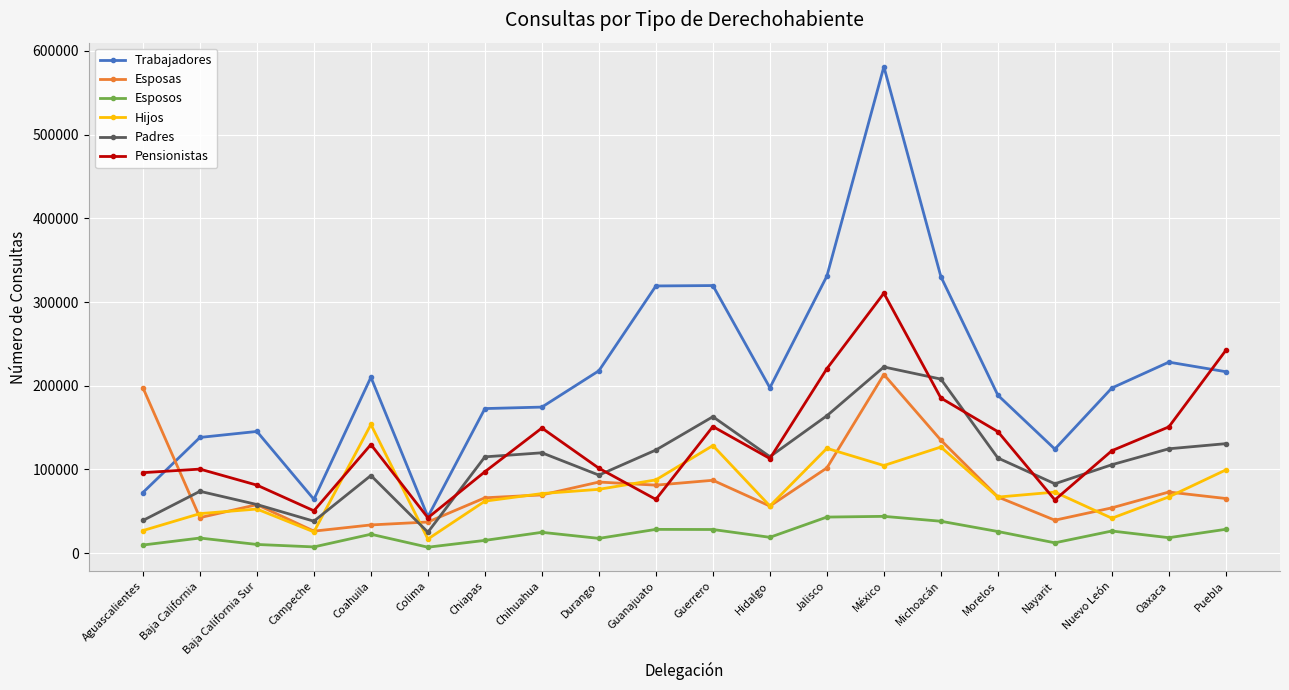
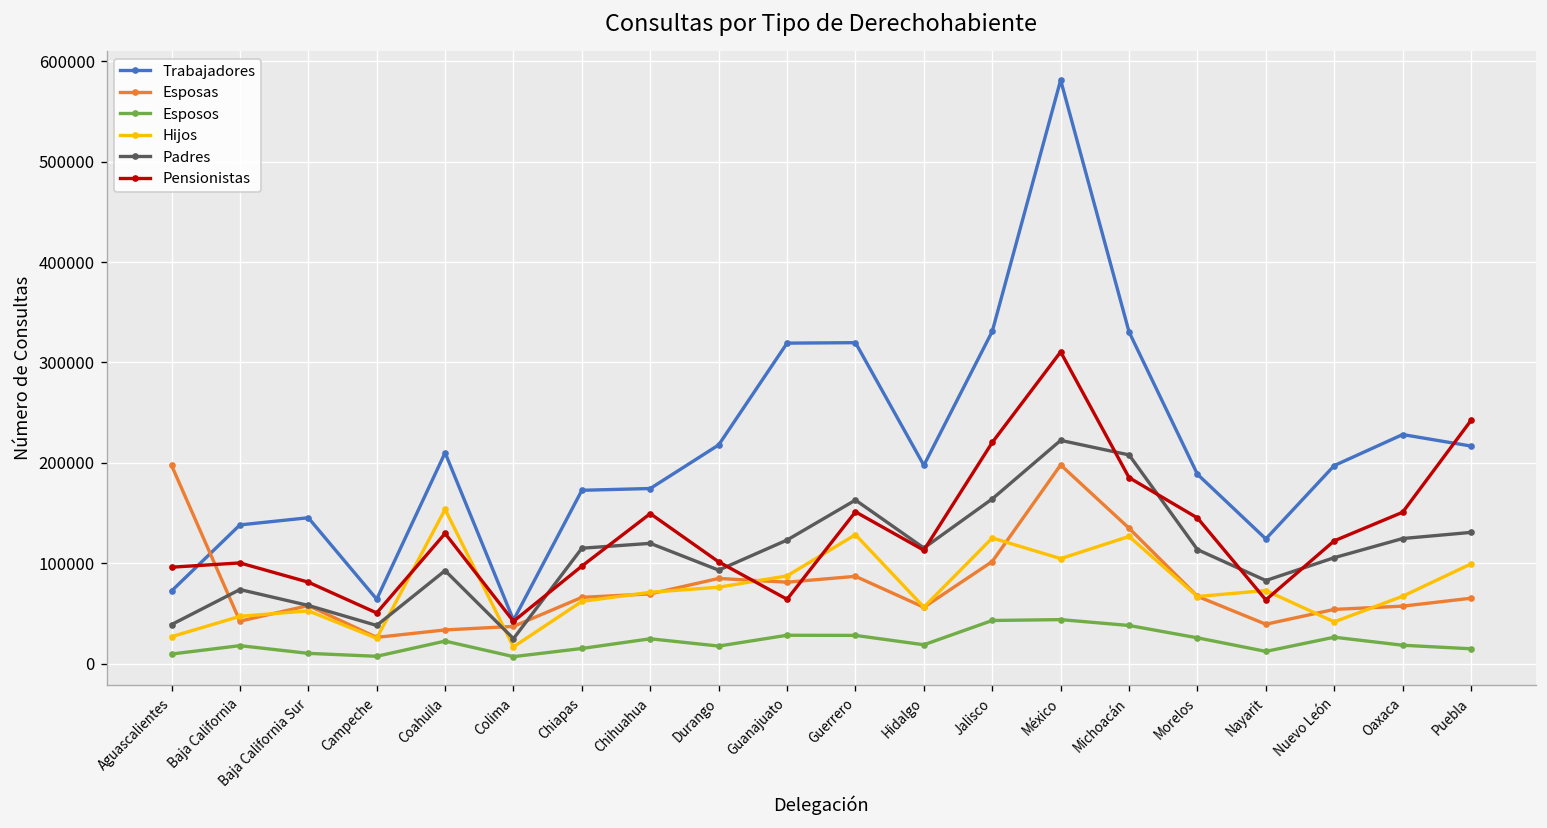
  {
    "Trabajadores": {
      "Aguascalientes": 70000,
      "Baja California": 140000,
      "Baja California Sur": 150000,
      "Campeche": 60000,
      "Coahuila": 210000,
      "Chiapas": 170000,
      "Chihuahua": 170000,
      "Durango": 220000,
      "Guanajuato": 320000,
      "Guerrero": 320000,
      "Hidalgo": 200000,
      "Jalisco": 330000,
      "México": 580000,
      "Michoacán": 330000,
      "Morelos": 190000,
      "Nayarit": 120000,
      "Nuevo León": 200000,
      "Oaxaca": 230000,
      "Puebla": 220000
    },
    "Esposas": {
      "Aguascalientes": 200000,
      "Baja California": 40000,
      "Coahuila": 30000,
      "Colima": 40000,
      "Chiapas": 70000,
      "Durango": 80000,
      "Guanajuato": 80000,
      "Guerrero": 90000,
      "Jalisco": 100000,
-     "México": 210000,
+     "México": 200000,
      "Michoacán": 130000,
      "Nayarit": 40000,
      "Nuevo León": 50000,
-     "Oaxaca": 70000,
+     "Oaxaca": 60000,
      "Puebla": 70000
    },
    "Esposos": {
      "Aguascalientes": 10000,
      "Baja California": 20000,
      "Baja California Sur": 10000,
      "Campeche": 10000,
      "Coahuila": 20000,
      "Colima": 10000,
      "Chiapas": 20000,
      "Chihuahua": 20000,
      "Durango": 20000,
      "Guanajuato": 30000,
      "Guerrero": 30000,
      "Hidalgo": 20000,
      "Jalisco": 40000,
      "México": 40000,
      "Michoacán": 40000,
      "Morelos": 30000,
      "Nayarit": 10000,
      "Nuevo León": 30000,
      "Oaxaca": 20000,
-     "Puebla": 30000
+     "Puebla": 10000
    },
    "Hijos": {
      "Aguascalientes": 30000,
      "Baja California": 50000,
      "Baja California Sur": 50000,
      "Coahuila": 150000,
      "Colima": 20000,
      "Chiapas": 60000,
      "Durango": 80000,
      "Guanajuato": 90000,
      "Guerrero": 130000,
      "Jalisco": 130000,
      "México": 100000,
      "Michoacán": 130000,
      "Nayarit": 70000,
      "Nuevo León": 40000,
      "Oaxaca": 70000,
      "Puebla": 100000
    },
    "Padres": {
      "Aguascalientes": 40000,
      "Baja California": 70000,
      "Campeche": 40000,
      "Coahuila": 90000,
      "Colima": 20000,
      "Chiapas": 120000,
      "Chihuahua": 120000,
      "Durango": 90000,
      "Guanajuato": 120000,
      "Guerrero": 160000,
      "Jalisco": 160000,
      "México": 220000,
      "Michoacán": 210000,
      "Morelos": 110000,
      "Nayarit": 80000,
      "Nuevo León": 110000,
      "Oaxaca": 120000,
      "Puebla": 130000
    },
    "Pensionistas": {
      "Aguascalientes": 100000,
      "Baja California": 100000,
      "Baja California Sur": 80000,
      "Campeche": 50000,
      "Coahuila": 130000,
      "Chiapas": 100000,
      "Chihuahua": 150000,
      "Durango": 100000,
      "Guanajuato": 60000,
      "Guerrero": 150000,
      "Jalisco": 220000,
      "México": 310000,
      "Michoacán": 190000,
      "Morelos": 150000,
      "Nayarit": 60000,
      "Nuevo León": 120000,
      "Oaxaca": 150000,
      "Puebla": 240000
    }
  }
